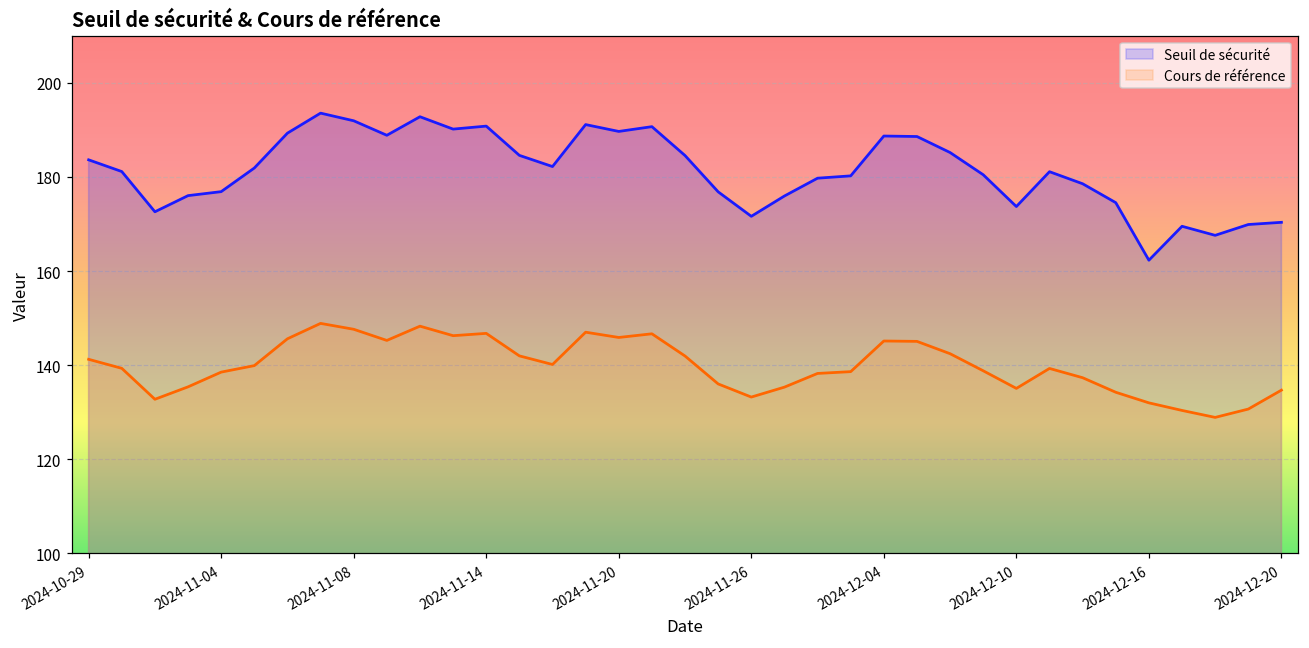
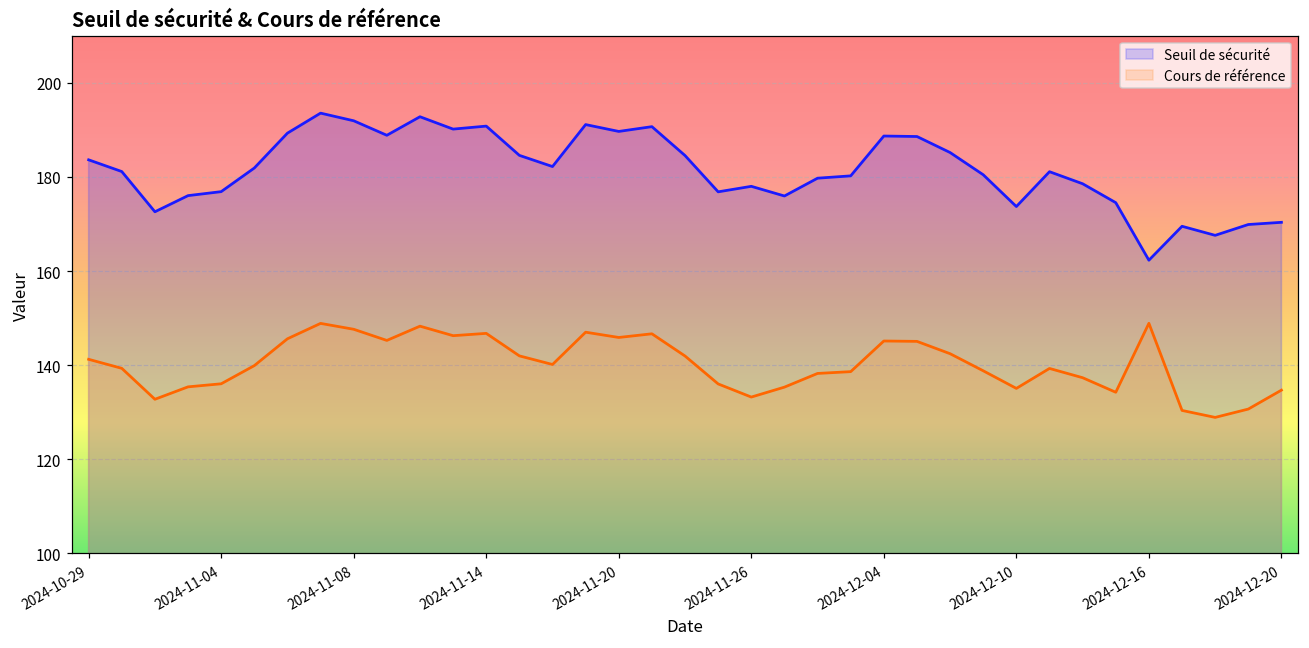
  {
    "Seuil de sécurité": {
      "2024-10-29": 184,
      "2024-11-04": 177,
      "2024-11-08": 192,
      "2024-11-14": 191,
      "2024-11-20": 190,
-     "2024-11-26": 172,
+     "2024-11-26": 178,
      "2024-12-04": 189,
      "2024-12-10": 174,
      "2024-12-16": 162,
      "2024-12-20": 170
    },
    "Cours de référence": {
      "2024-10-29": 141,
-     "2024-11-04": 139,
+     "2024-11-04": 136,
      "2024-11-08": 148,
      "2024-11-14": 147,
      "2024-11-20": 146,
      "2024-11-26": 133,
      "2024-12-04": 145,
      "2024-12-10": 135,
-     "2024-12-16": 132,
+     "2024-12-16": 149,
      "2024-12-20": 135
    }
  }
